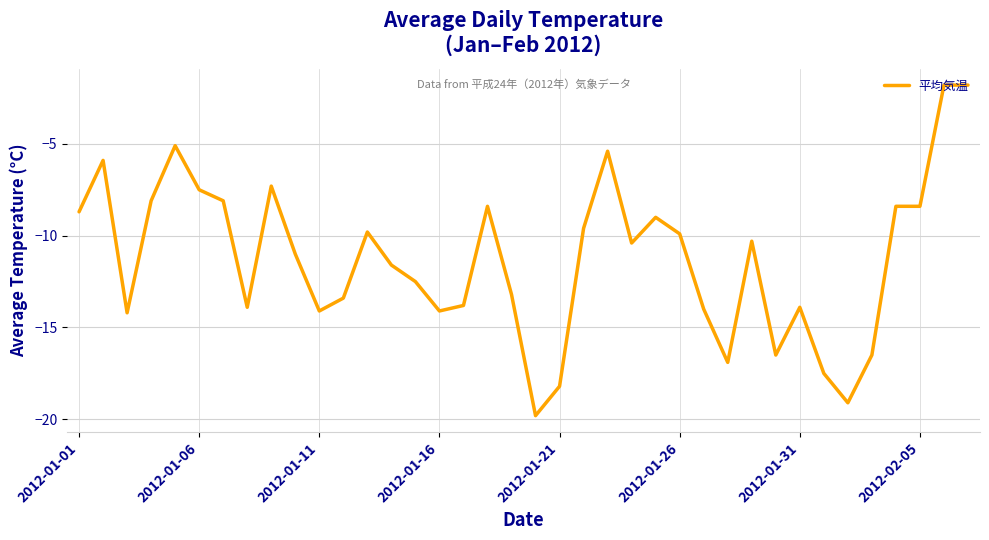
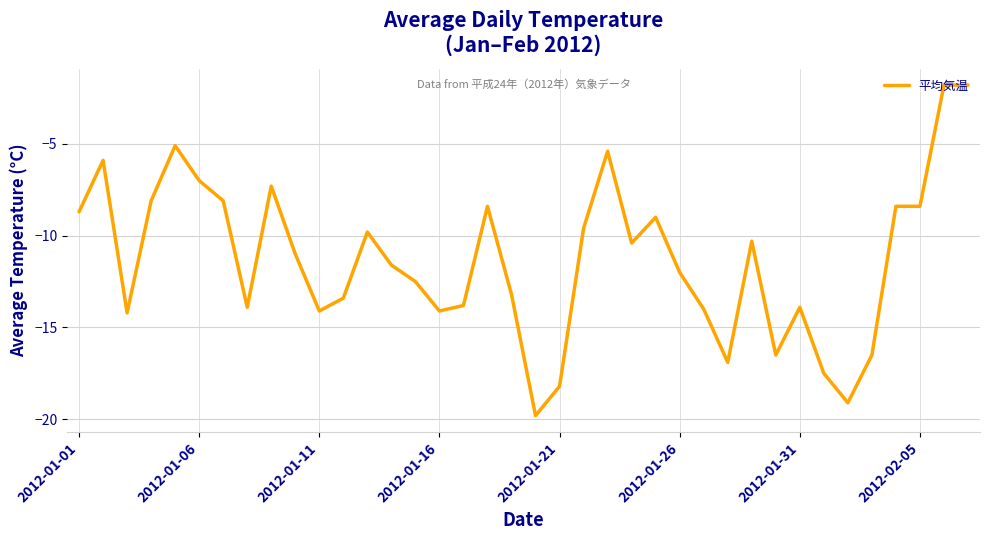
  {
    "2012-01-01": -8.7,
-   "2012-01-06": -7.5,
+   "2012-01-06": -7.0,
    "2012-01-11": -14.1,
    "2012-01-16": -14.1,
    "2012-01-21": -18.2,
-   "2012-01-26": -9.9,
+   "2012-01-26": -12.0,
    "2012-01-31": -13.9,
    "2012-02-05": -8.4
  }
